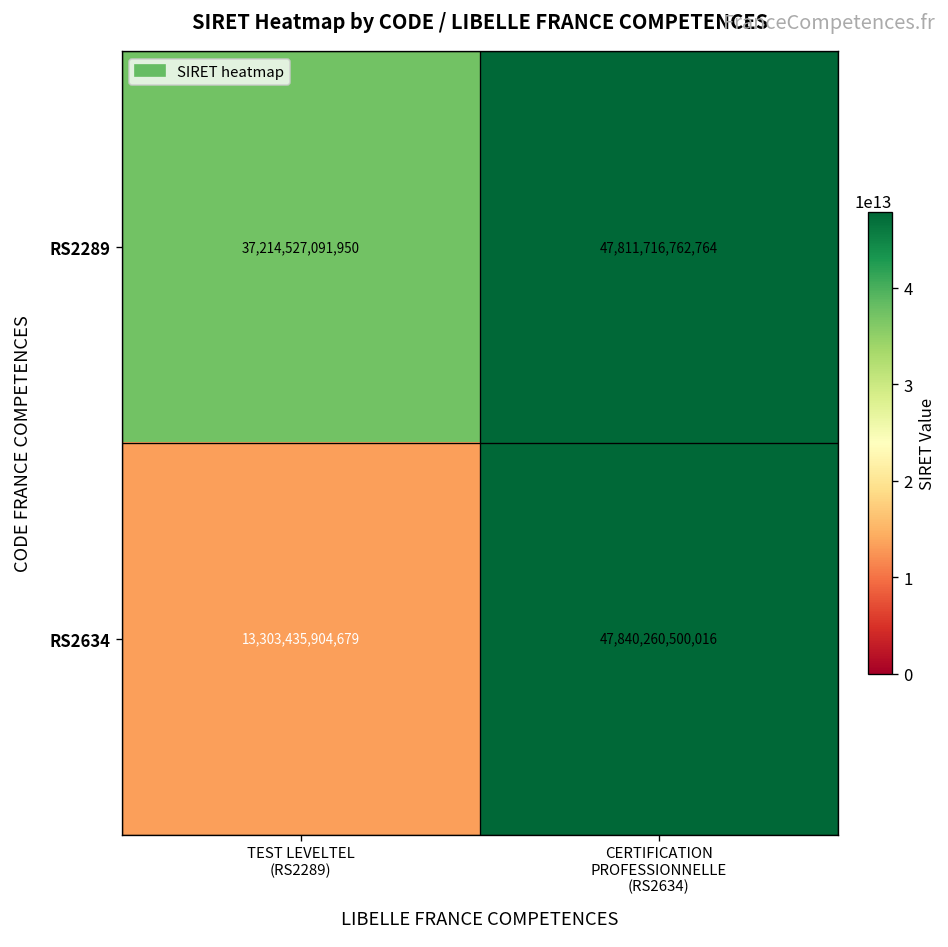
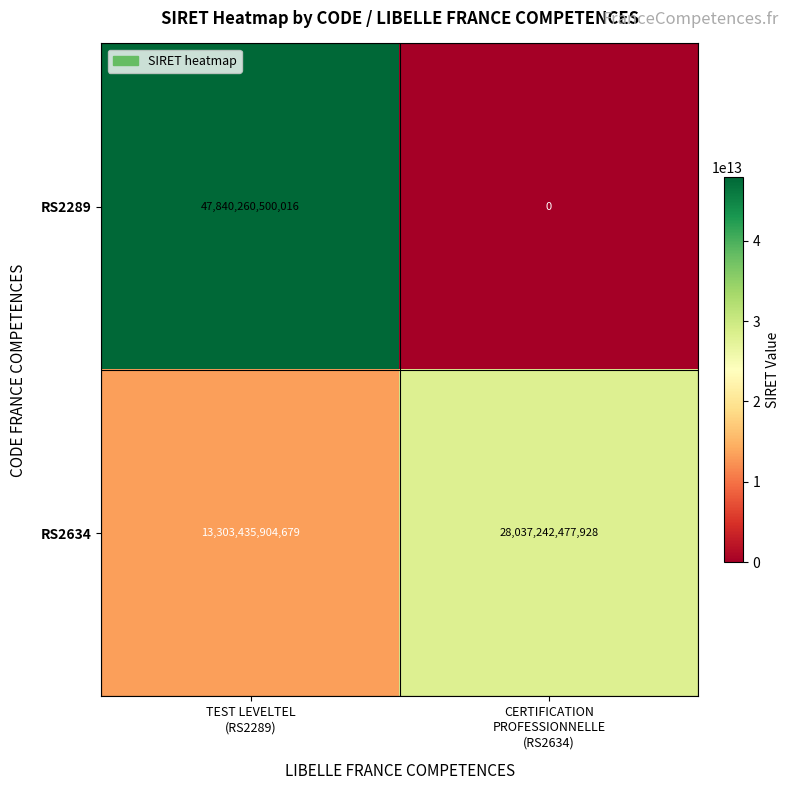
  {
    "RS2289": {
-     "TEST LEVELTEL (RS2289)": "37,214,527,091,950",
-     "CERTIFICATION PROFESSIONNELLE (RS2634)": "47,811,716,762,764"
+     "TEST LEVELTEL (RS2289)": "47,840,260,500,016",
+     "CERTIFICATION PROFESSIONNELLE (RS2634)": "0"
    },
    "RS2634": {
      "TEST LEVELTEL (RS2289)": "13,303,435,904,679",
-     "CERTIFICATION PROFESSIONNELLE (RS2634)": "47,840,260,500,016"
+     "CERTIFICATION PROFESSIONNELLE (RS2634)": "28,037,242,477,928"
    }
  }
